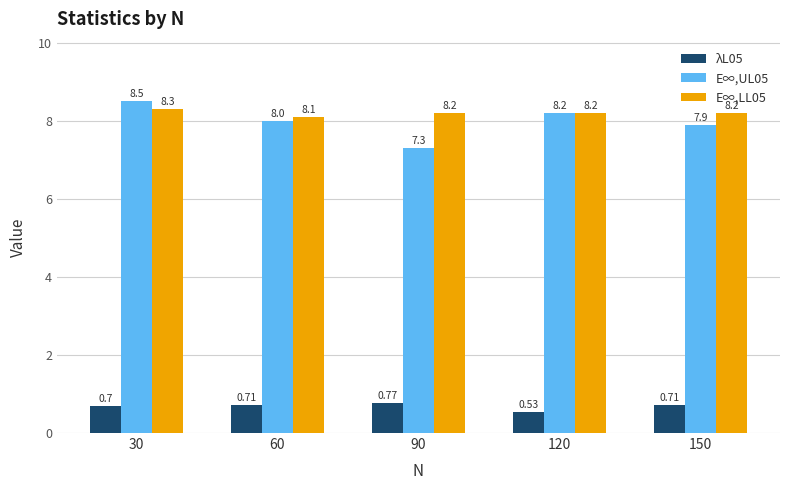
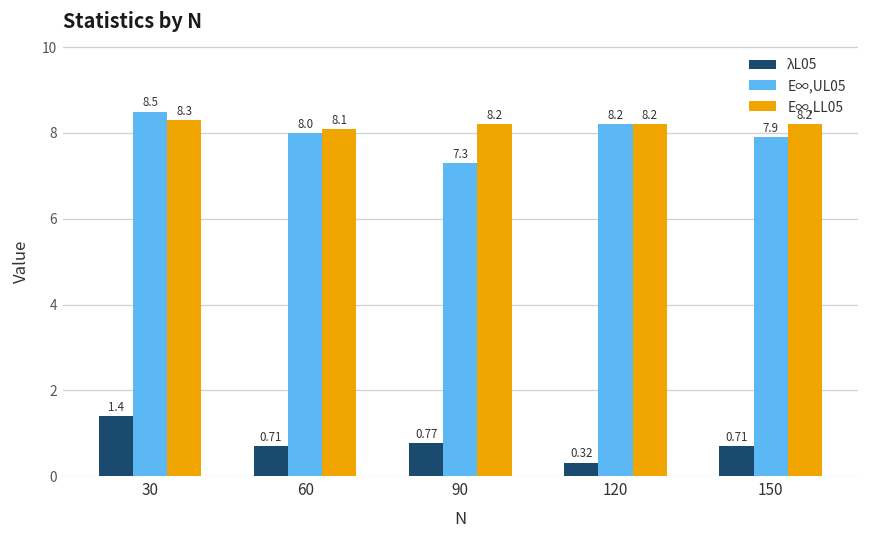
  {
    "λL05": {
-     "30": 0.7,
+     "30": 1.4,
      "60": 0.71,
      "90": 0.77,
-     "120": 0.53,
+     "120": 0.32,
      "150": 0.71
    },
    "E∞,UL05": {
      "30": 8.5,
      "60": 8.0,
      "90": 7.3,
      "120": 8.2,
      "150": 7.9
    },
    "E∞,LL05": {
      "30": 8.3,
      "60": 8.1,
      "90": 8.2,
      "120": 8.2,
      "150": 8.2
    }
  }
